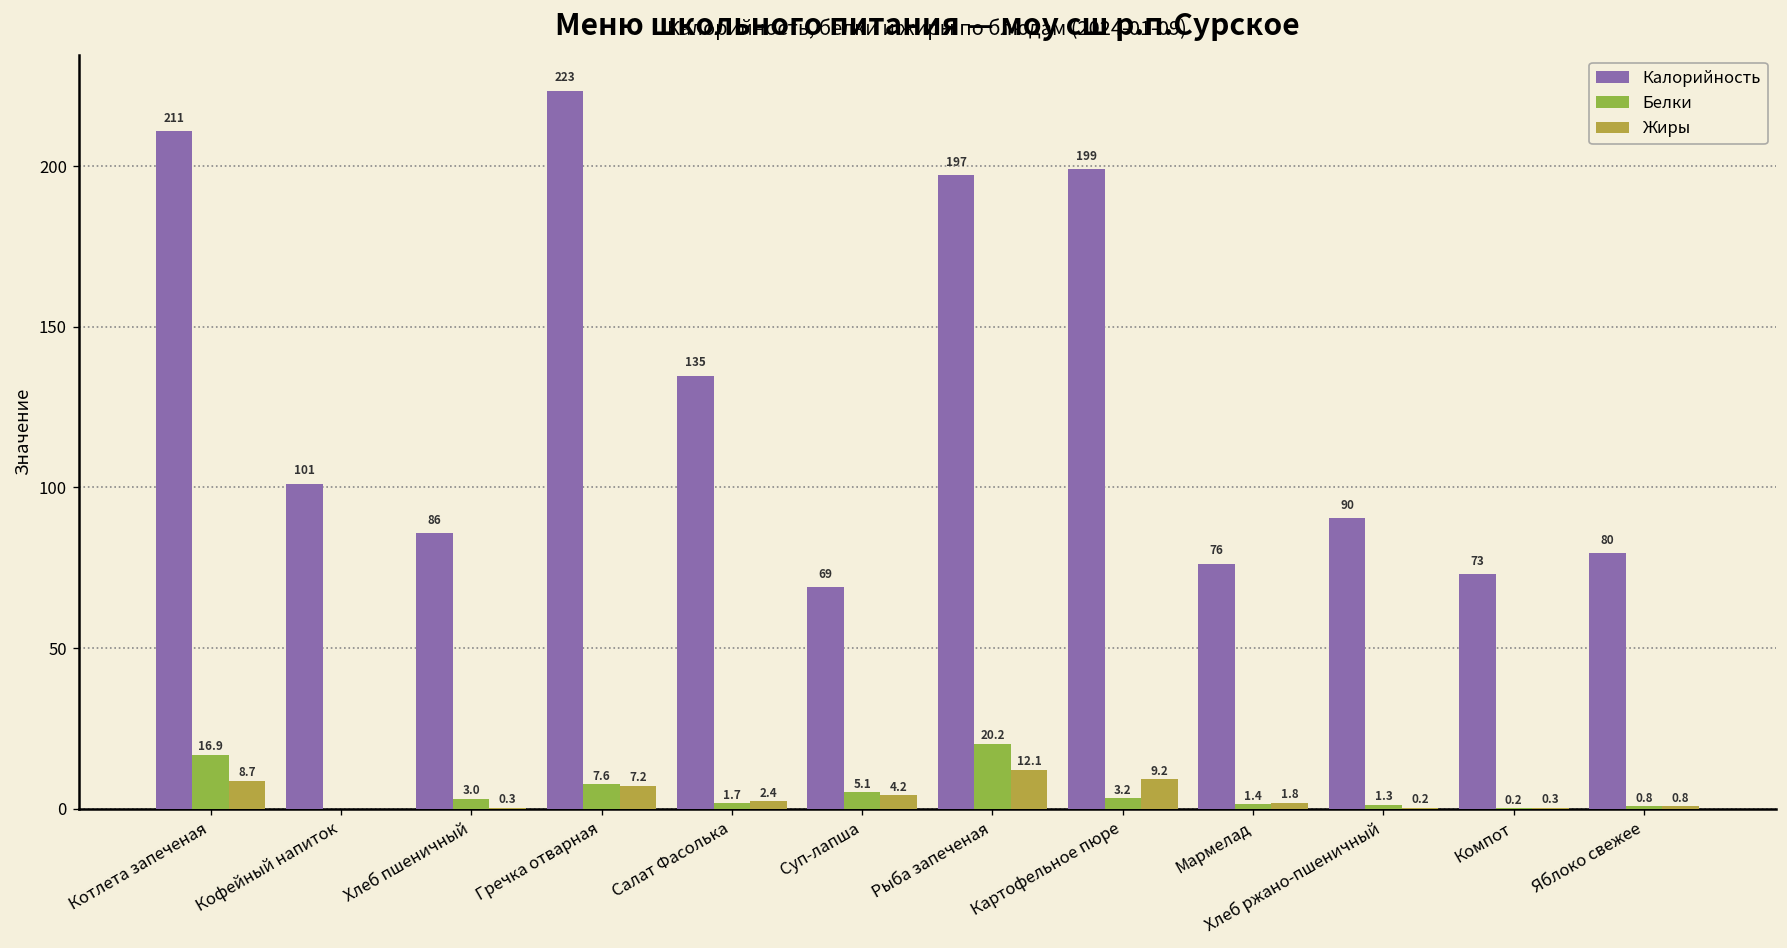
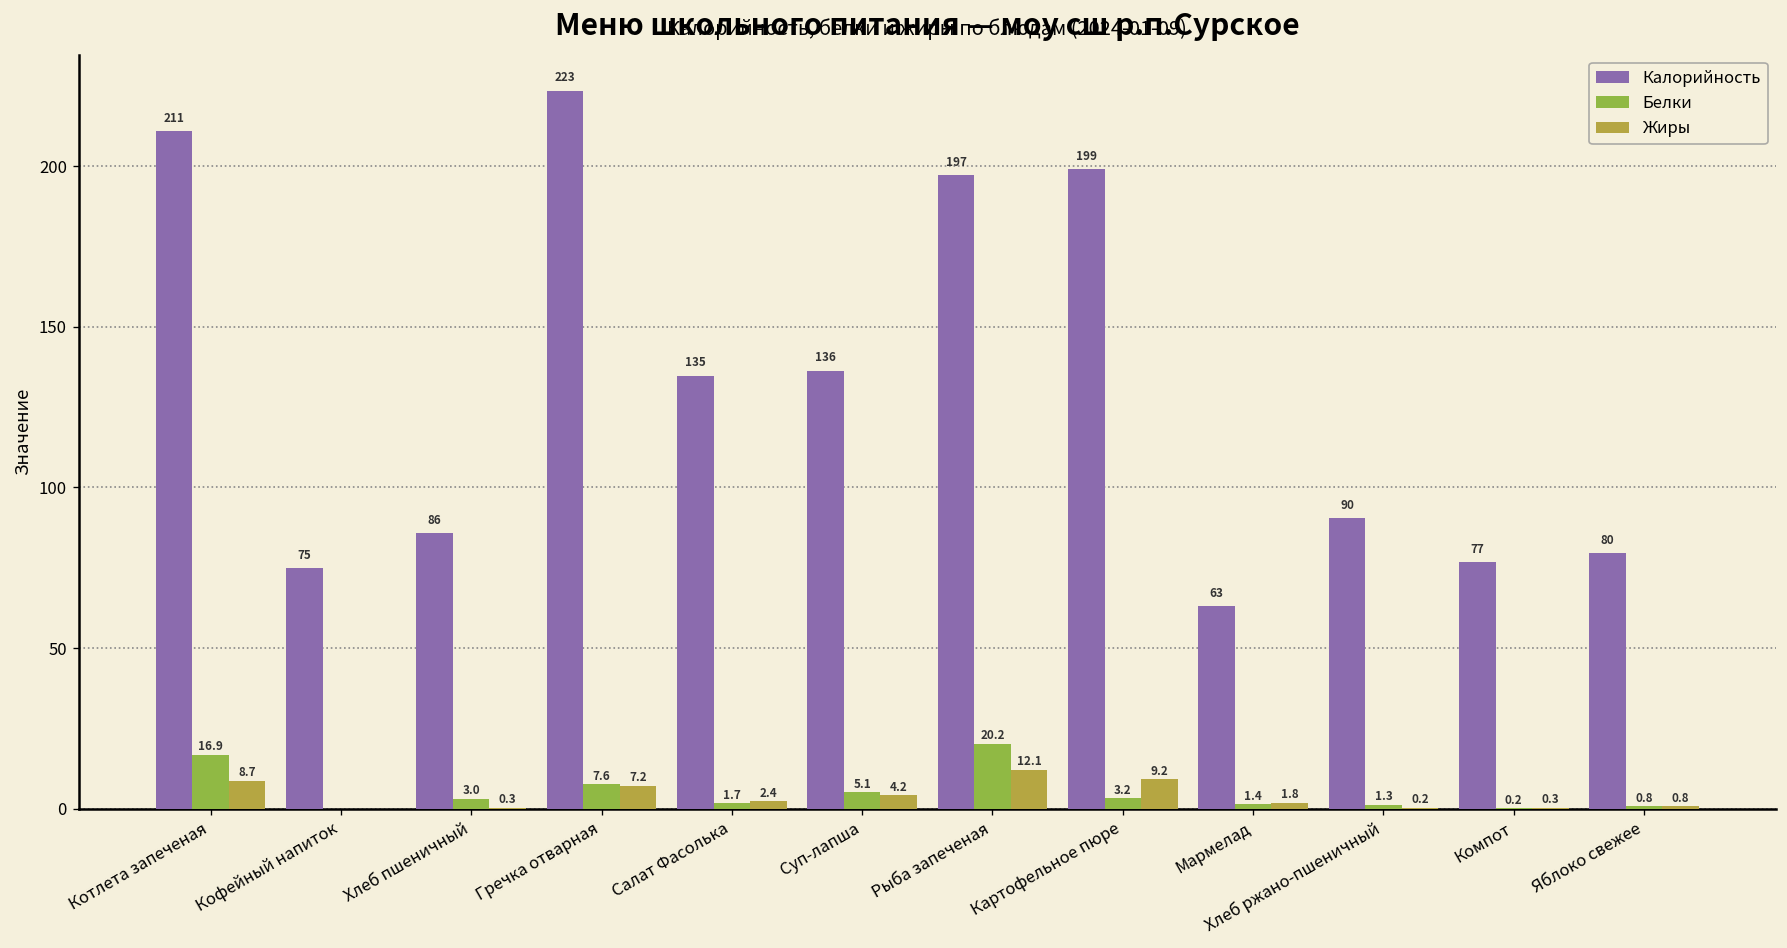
  {
    "Калорийность": {
      "Котлета запеченая": 211,
-     "Кофейный напиток": 101,
+     "Кофейный напиток": 75,
      "Хлеб пшеничный": 86,
      "Гречка отварная": 223,
      "Салат Фасолька": 135,
-     "Суп-лапша": 69,
+     "Суп-лапша": 136,
      "Рыба запеченая": 197,
      "Картофельное пюре": 199,
-     "Мармелад": 76,
+     "Мармелад": 63,
      "Хлеб ржано-пшеничный": 90,
-     "Компот": 73,
+     "Компот": 77,
      "Яблоко свежее": 80
    }
  }
